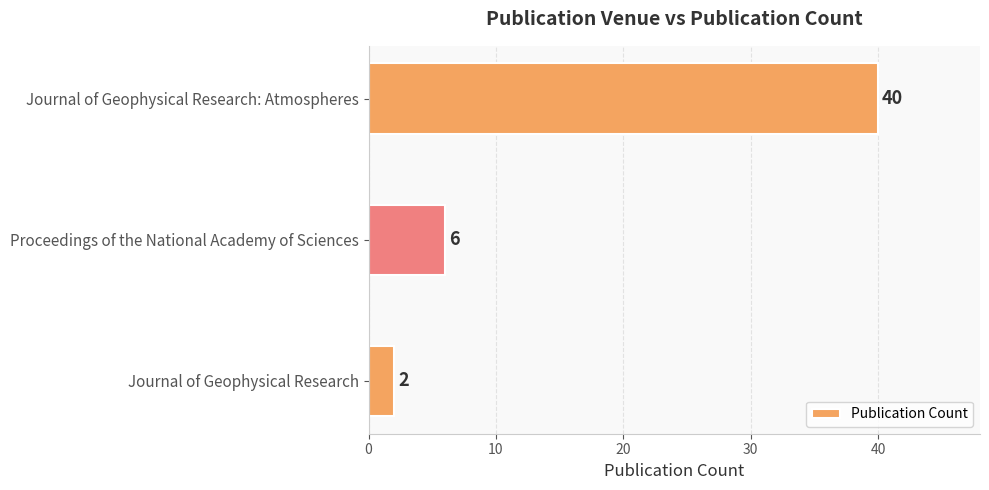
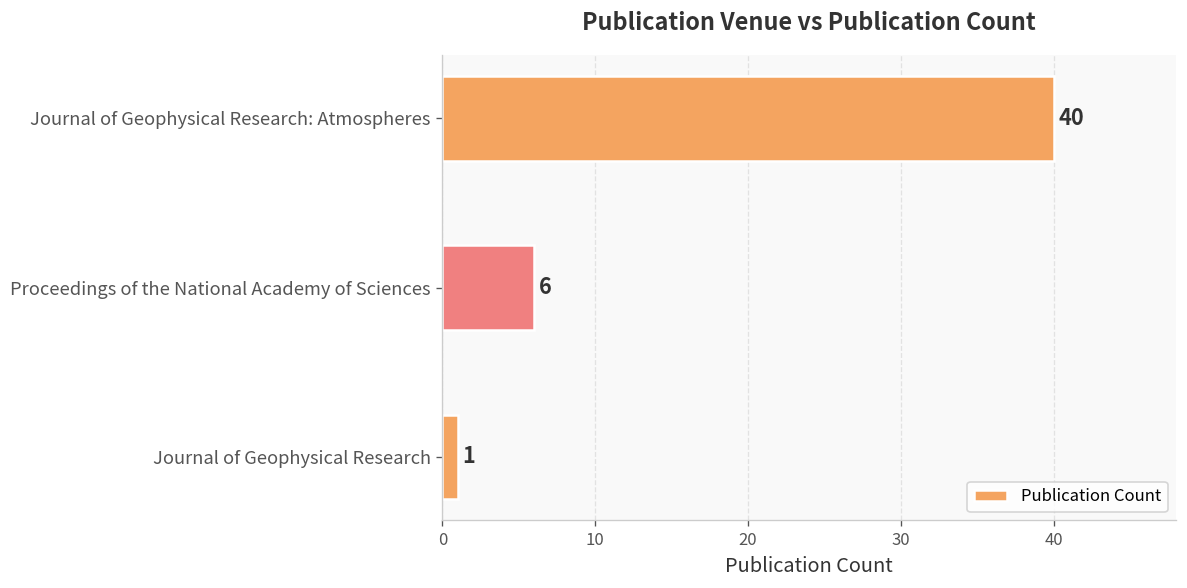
  {
    "Journal of Geophysical Research: Atmospheres": 40,
    "Proceedings of the National Academy of Sciences": 6,
-   "Journal of Geophysical Research": 2
+   "Journal of Geophysical Research": 1
  }
